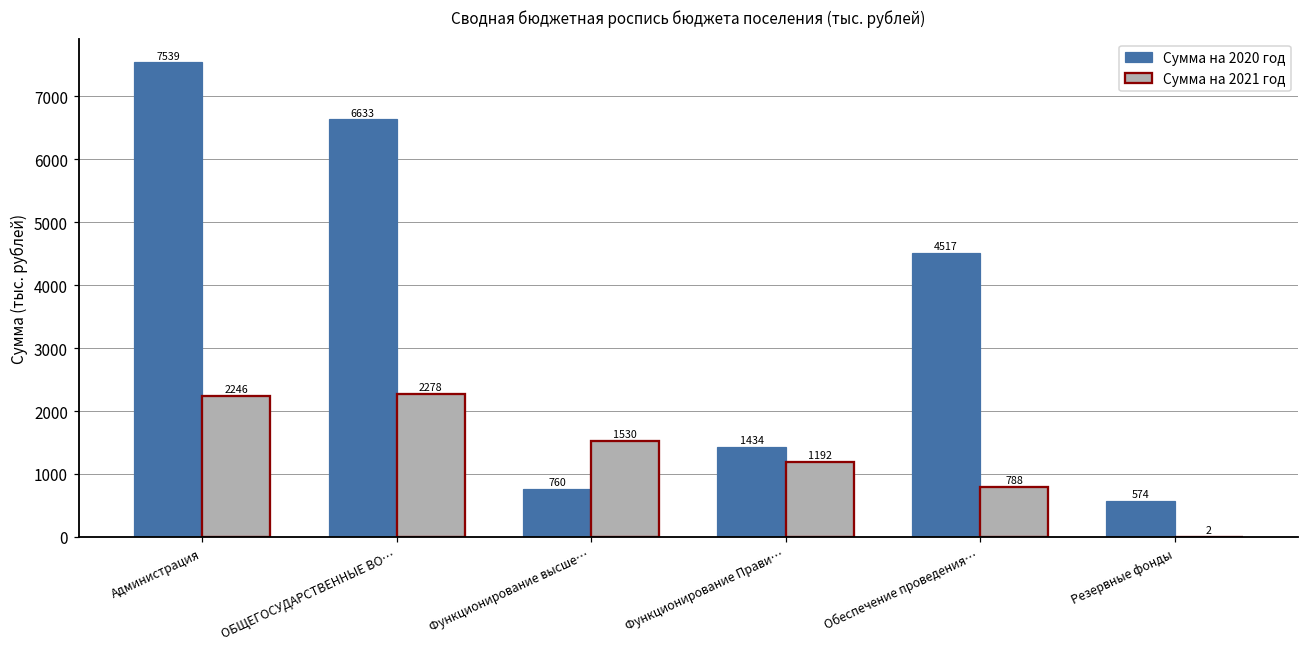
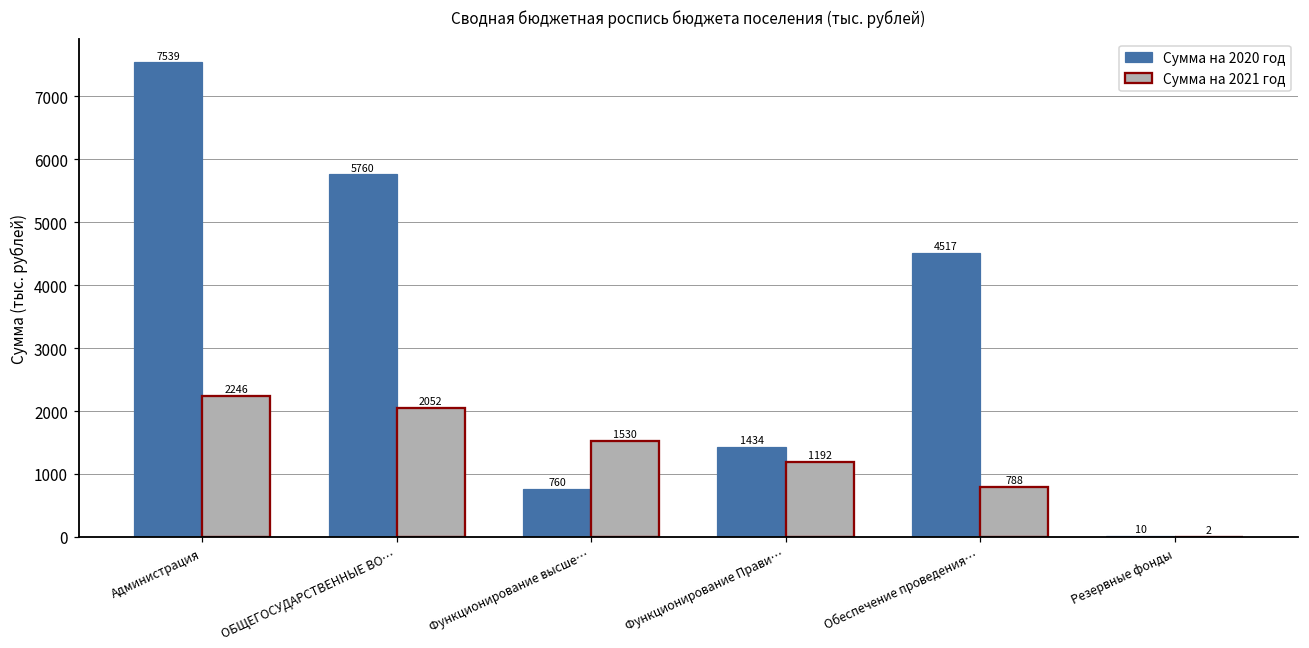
  {
    "Сумма на 2020 год": {
      "Администрация": 7539,
-     "ОБЩЕГОСУДАРСТВЕННЫЕ ВО…": 6633,
+     "ОБЩЕГОСУДАРСТВЕННЫЕ ВО…": 5760,
      "Функционирование высше…": 760,
      "Функционирование Прави…": 1434,
      "Обеспечение проведения…": 4517,
-     "Резервные фонды": 574
+     "Резервные фонды": 10
    },
    "Сумма на 2021 год": {
      "Администрация": 2246,
-     "ОБЩЕГОСУДАРСТВЕННЫЕ ВО…": 2278,
+     "ОБЩЕГОСУДАРСТВЕННЫЕ ВО…": 2052,
      "Функционирование высше…": 1530,
      "Функционирование Прави…": 1192,
      "Обеспечение проведения…": 788,
      "Резервные фонды": 2
    }
  }
